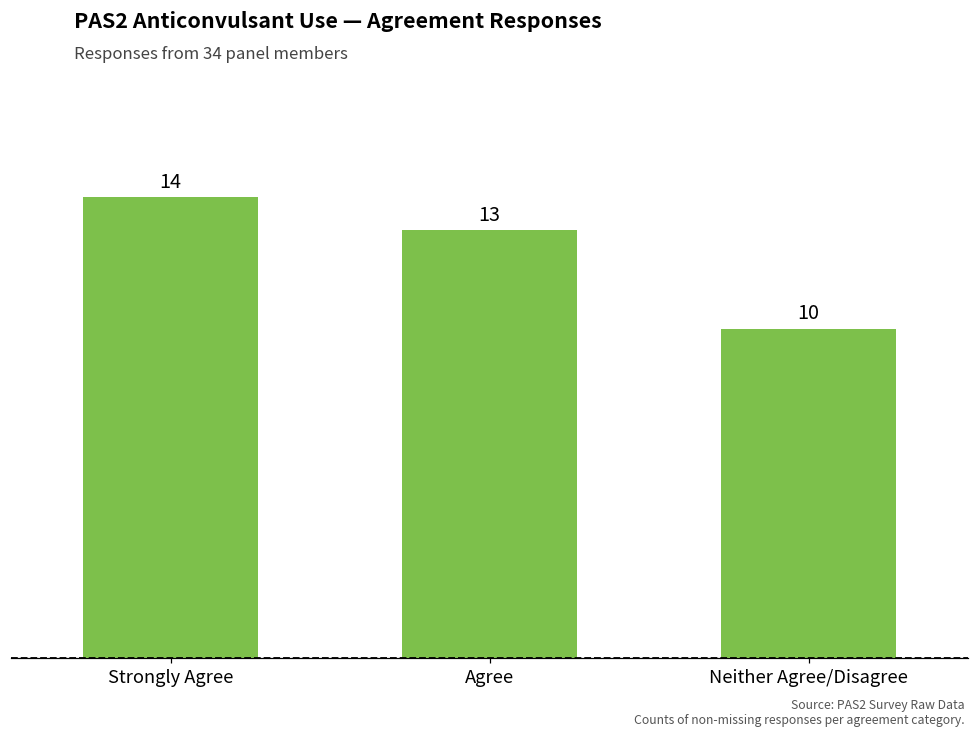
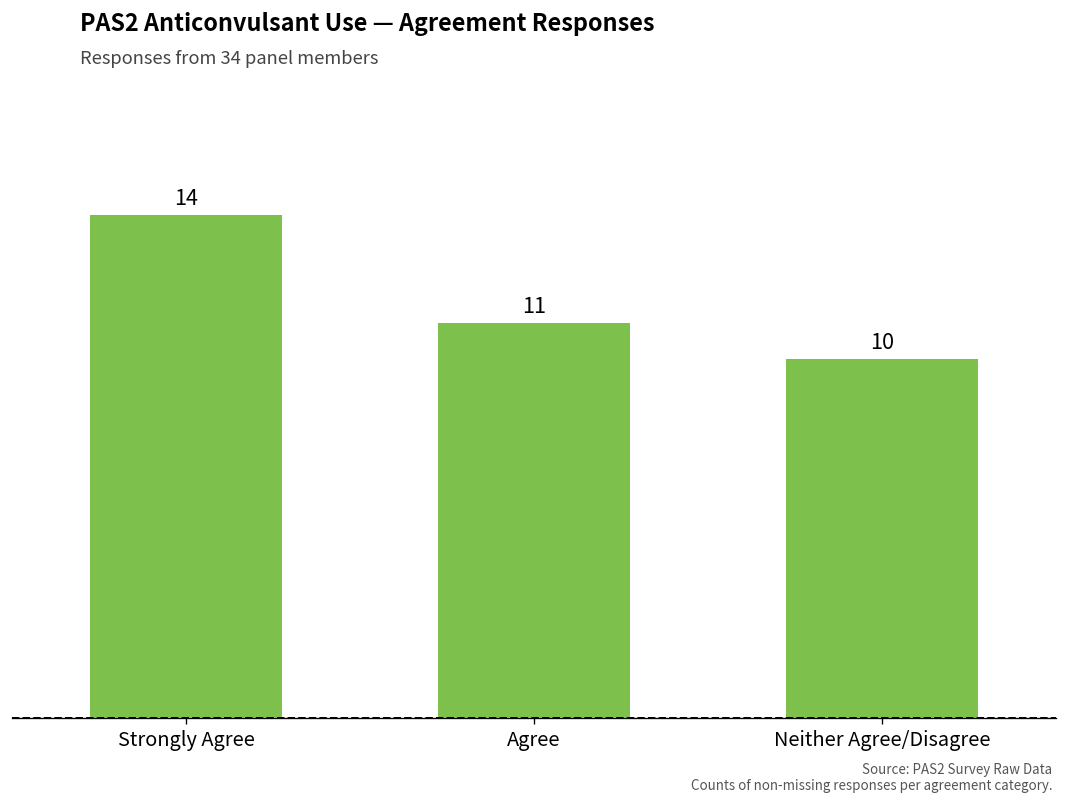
  {
    "Strongly Agree": 14,
-   "Agree": 13,
+   "Agree": 11,
    "Neither Agree/Disagree": 10
  }
